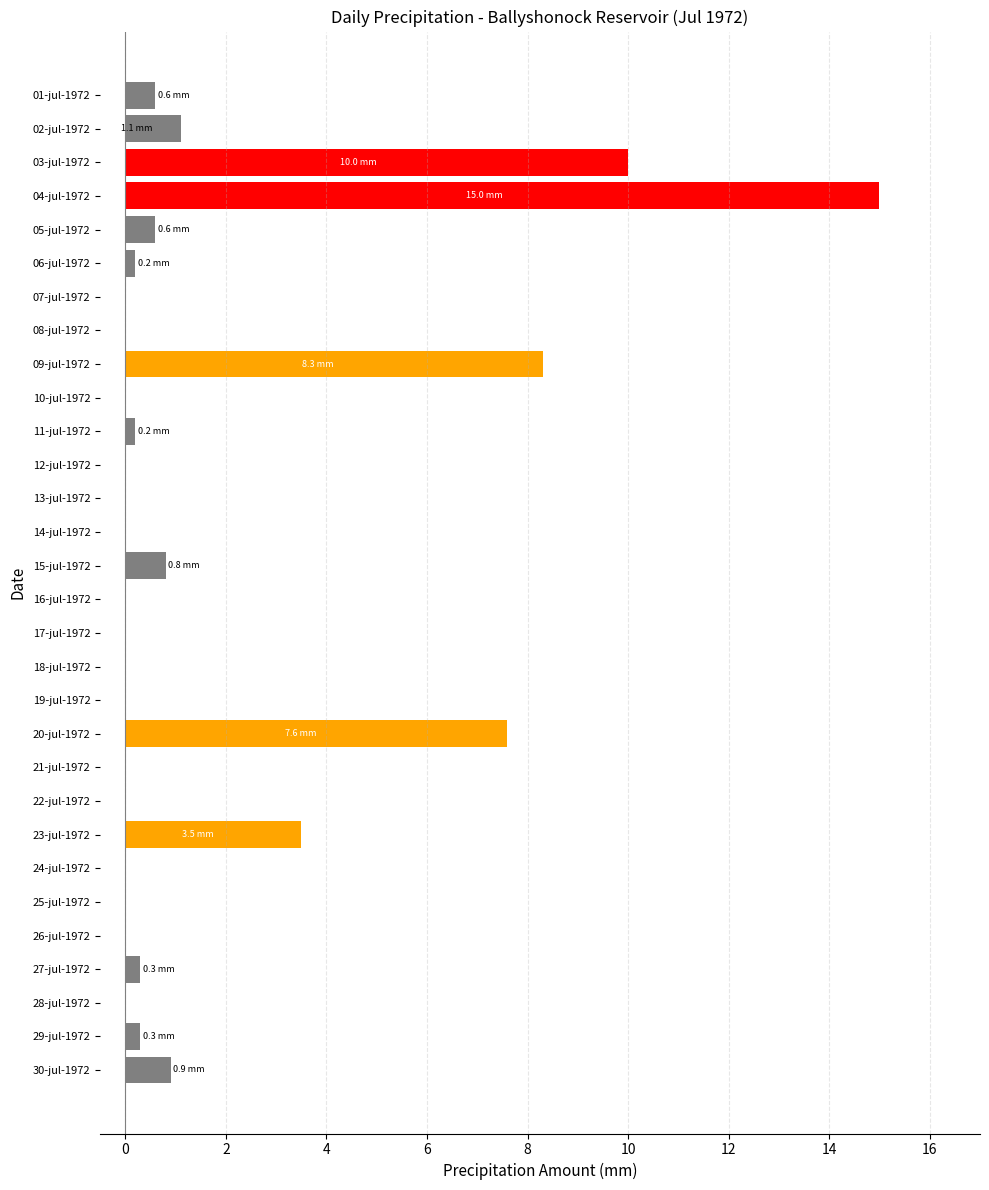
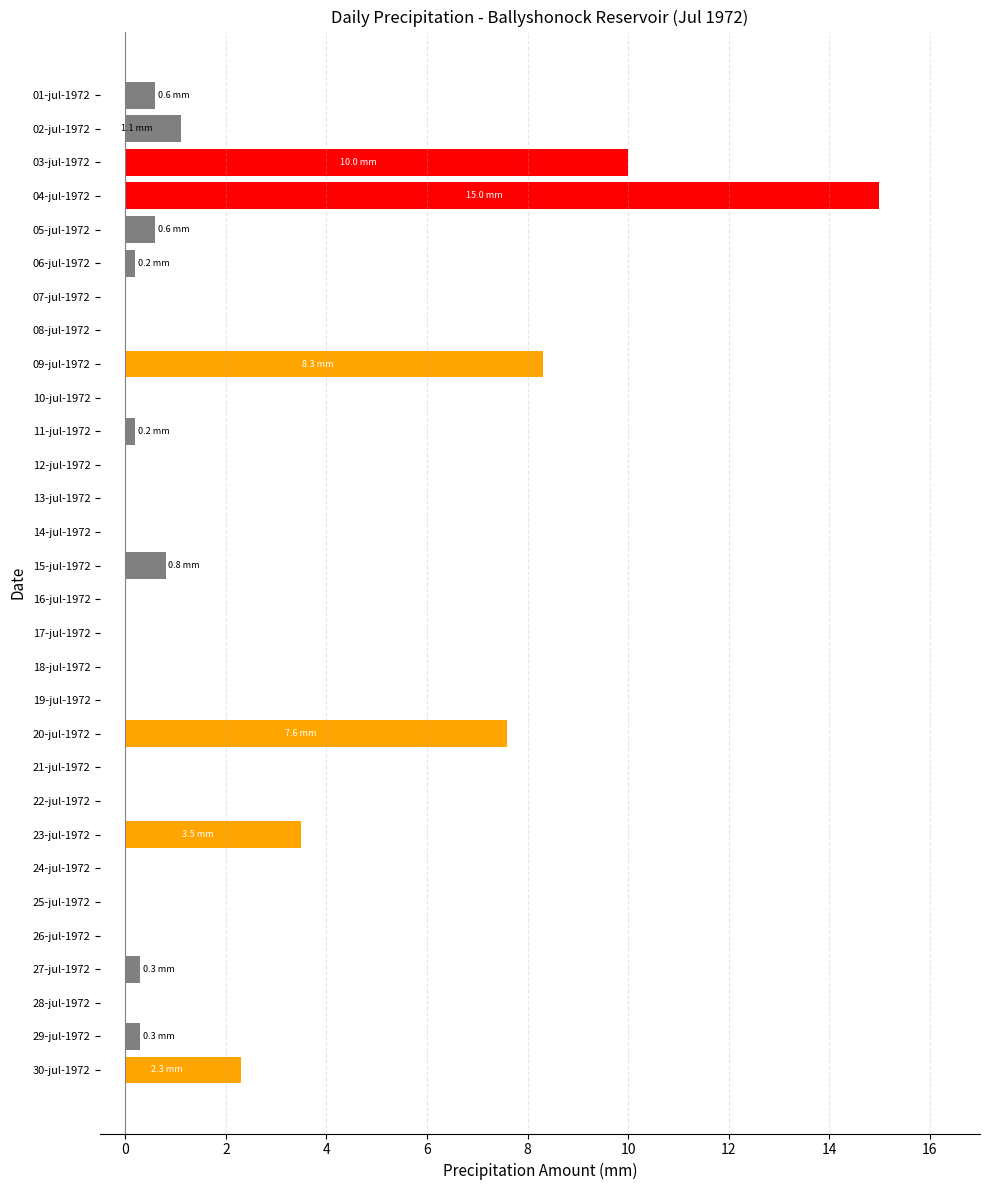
  {
    "01-jul-1972": 0.6,
    "02-jul-1972": 1.1,
    "03-jul-1972": 10.0,
    "04-jul-1972": 15.0,
    "05-jul-1972": 0.6,
    "06-jul-1972": 0.2,
    "09-jul-1972": 8.3,
    "11-jul-1972": 0.2,
    "15-jul-1972": 0.8,
    "20-jul-1972": 7.6,
    "23-jul-1972": 3.5,
    "27-jul-1972": 0.3,
    "29-jul-1972": 0.3,
-   "30-jul-1972": 0.9
+   "30-jul-1972": 2.3
  }
